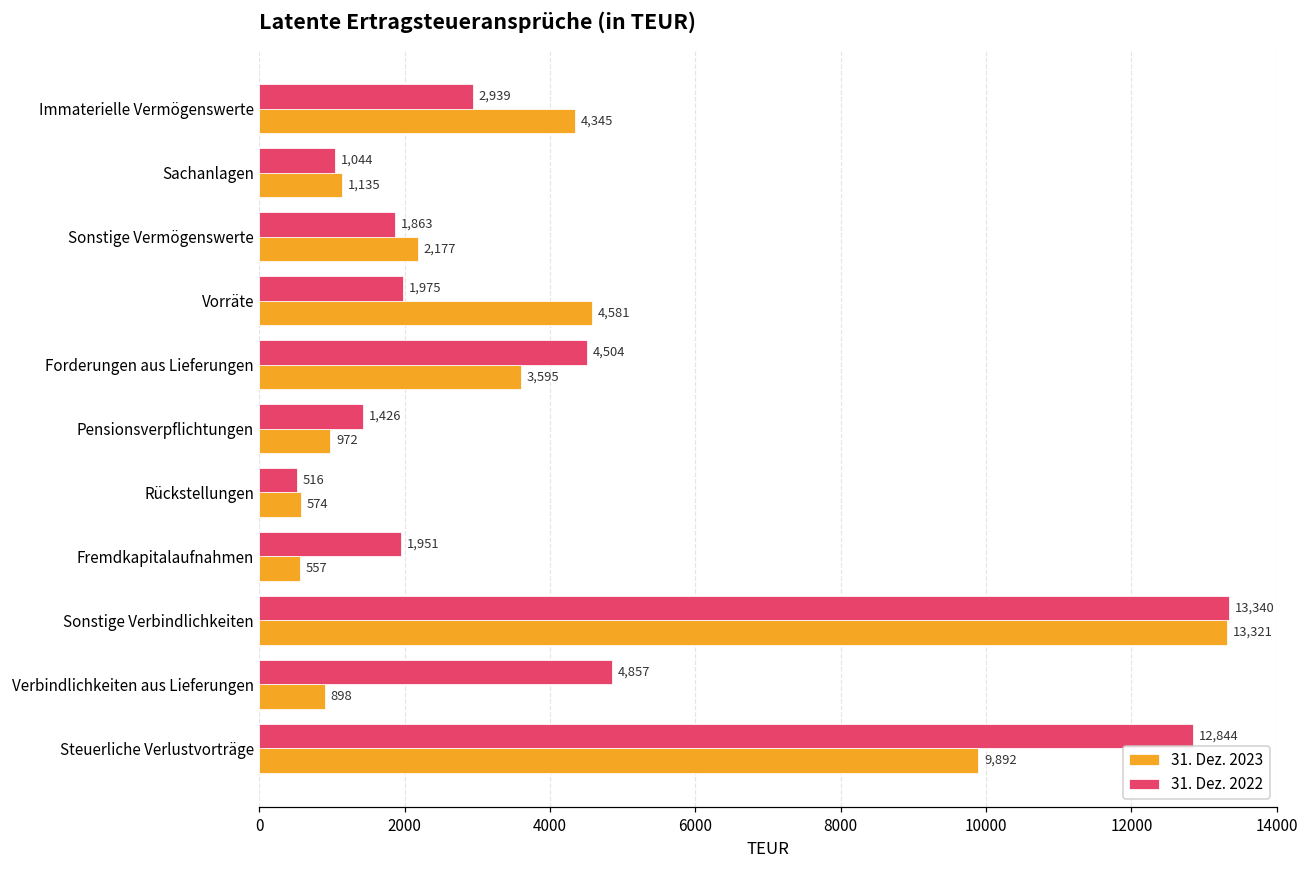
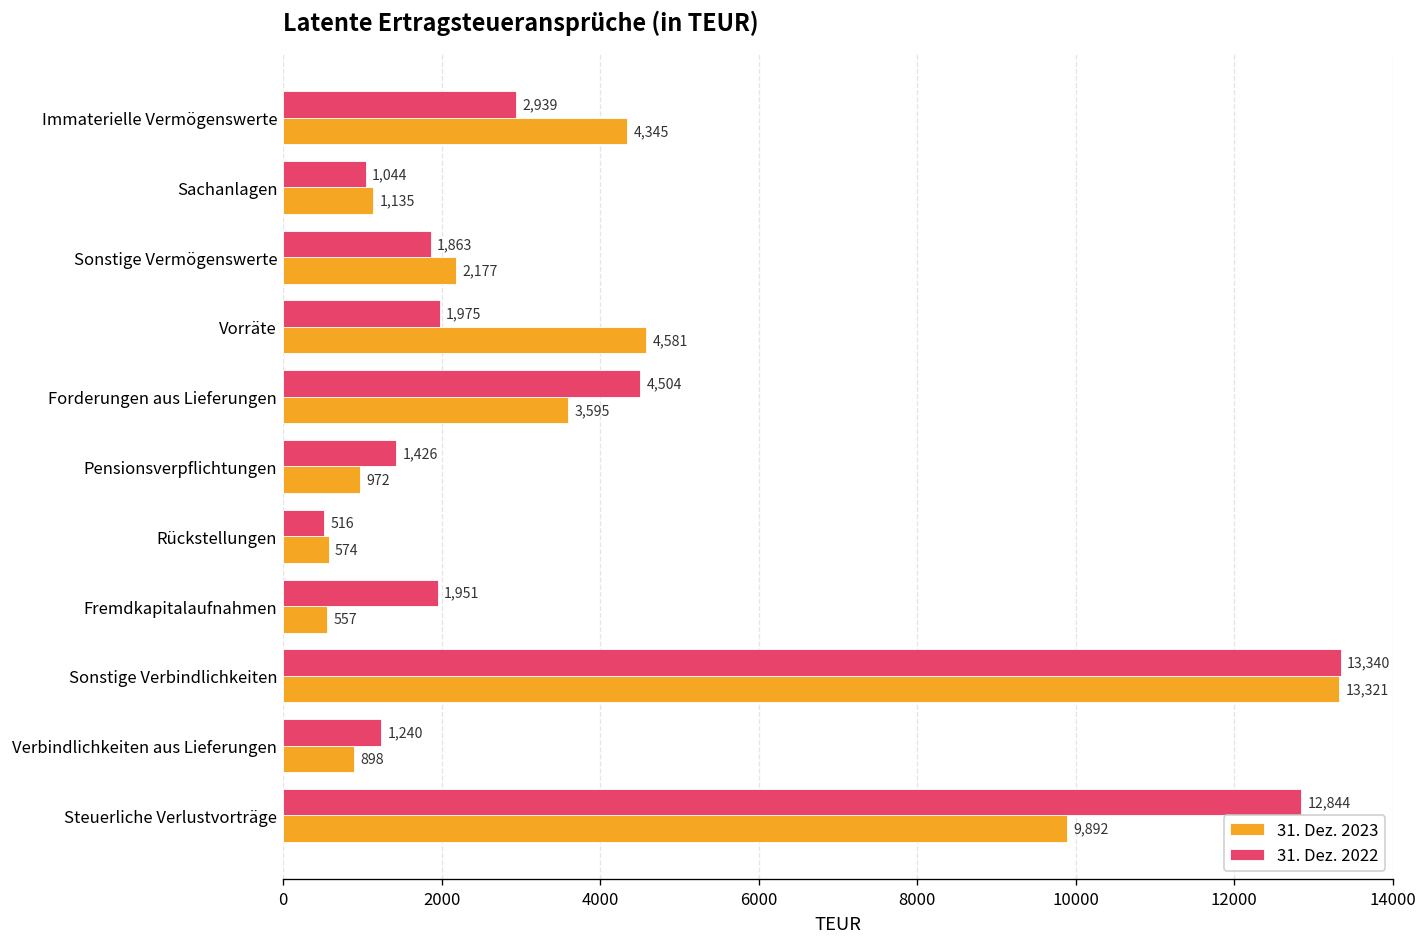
  {
    "31. Dez. 2023": {
      "Immaterielle Vermögenswerte": "4,345",
      "Sachanlagen": "1,135",
      "Sonstige Vermögenswerte": "2,177",
      "Vorräte": "4,581",
      "Forderungen aus Lieferungen": "3,595",
      "Pensionsverpflichtungen": "972",
      "Rückstellungen": "574",
      "Fremdkapitalaufnahmen": "557",
      "Sonstige Verbindlichkeiten": "13,321",
      "Verbindlichkeiten aus Lieferungen": "898",
      "Steuerliche Verlustvorträge": "9,892"
    },
    "31. Dez. 2022": {
      "Immaterielle Vermögenswerte": "2,939",
      "Sachanlagen": "1,044",
      "Sonstige Vermögenswerte": "1,863",
      "Vorräte": "1,975",
      "Forderungen aus Lieferungen": "4,504",
      "Pensionsverpflichtungen": "1,426",
      "Rückstellungen": "516",
      "Fremdkapitalaufnahmen": "1,951",
      "Sonstige Verbindlichkeiten": "13,340",
-     "Verbindlichkeiten aus Lieferungen": "4,857",
+     "Verbindlichkeiten aus Lieferungen": "1,240",
      "Steuerliche Verlustvorträge": "12,844"
    }
  }
